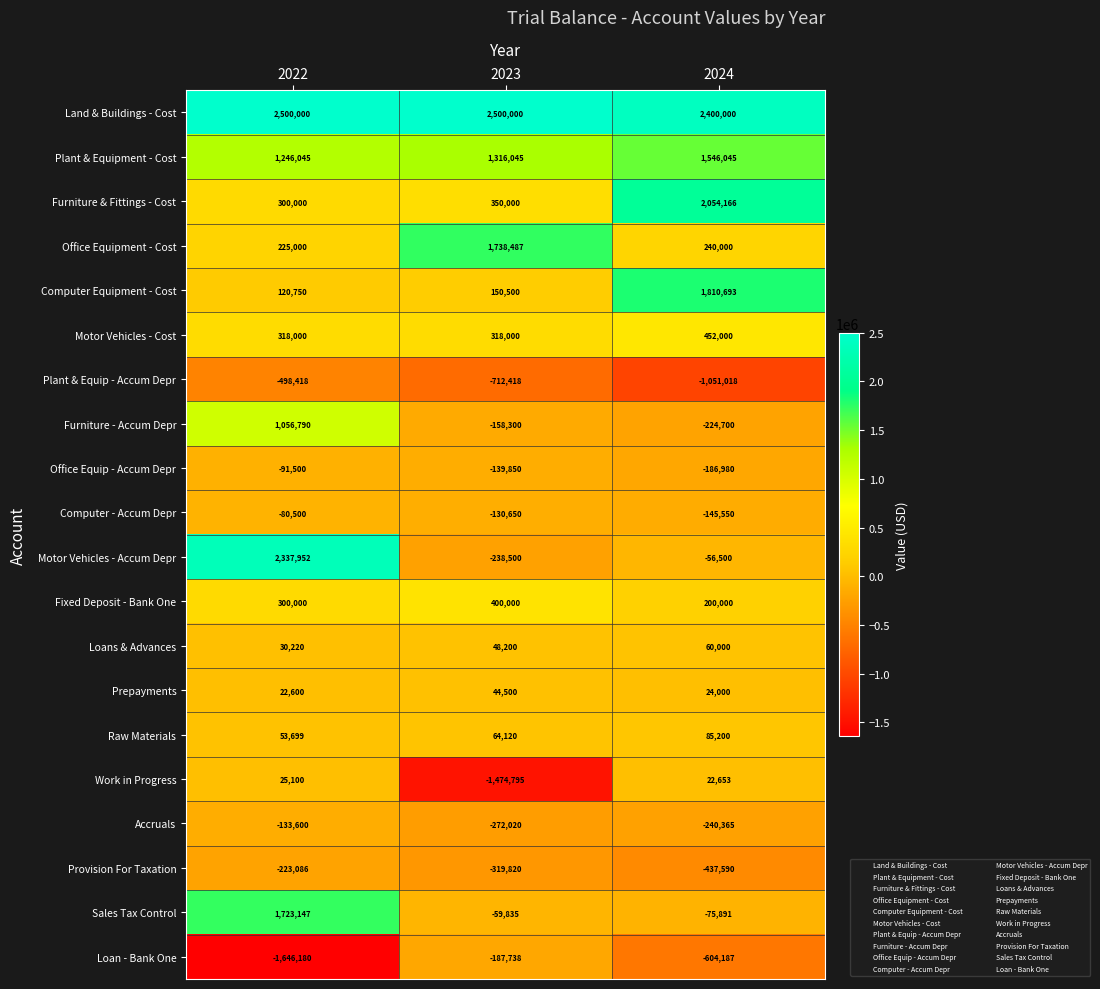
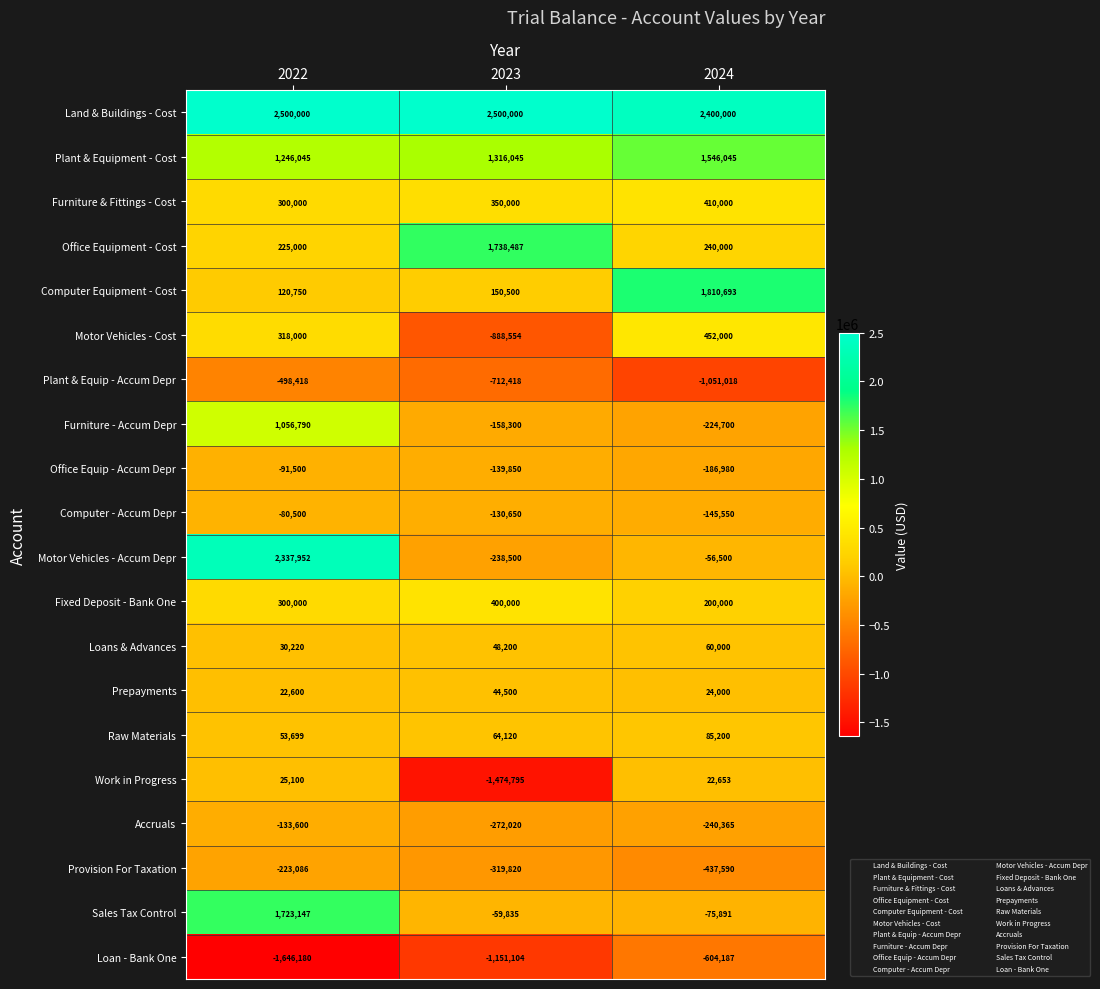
  {
    "Land & Buildings - Cost": {
      "2022": "2,500,000",
      "2023": "2,500,000",
      "2024": "2,400,000"
    },
    "Plant & Equipment - Cost": {
      "2022": "1,246,045",
      "2023": "1,316,045",
      "2024": "1,546,045"
    },
    "Furniture & Fittings - Cost": {
      "2022": "300,000",
      "2023": "350,000",
-     "2024": "2,054,166"
+     "2024": "410,000"
    },
    "Office Equipment - Cost": {
      "2022": "225,000",
      "2023": "1,738,487",
      "2024": "240,000"
    },
    "Computer Equipment - Cost": {
      "2022": "120,750",
      "2023": "150,500",
      "2024": "1,810,693"
    },
    "Motor Vehicles - Cost": {
      "2022": "318,000",
-     "2023": "318,000",
+     "2023": "-888,554",
      "2024": "452,000"
    },
    "Plant & Equip - Accum Depr": {
      "2022": "-498,418",
      "2023": "-712,418",
      "2024": "-1,051,018"
    },
    "Furniture - Accum Depr": {
      "2022": "1,056,790",
      "2023": "-158,300",
      "2024": "-224,700"
    },
    "Office Equip - Accum Depr": {
      "2022": "-91,500",
      "2023": "-139,850",
      "2024": "-186,980"
    },
    "Computer - Accum Depr": {
      "2022": "-80,500",
      "2023": "-130,650",
      "2024": "-145,550"
    },
    "Motor Vehicles - Accum Depr": {
      "2022": "2,337,952",
      "2023": "-238,500",
      "2024": "-56,500"
    },
    "Fixed Deposit - Bank One": {
      "2022": "300,000",
      "2023": "400,000",
      "2024": "200,000"
    },
    "Loans & Advances": {
      "2022": "30,220",
      "2023": "48,200",
      "2024": "60,000"
    },
    "Prepayments": {
      "2022": "22,600",
      "2023": "44,500",
      "2024": "24,000"
    },
    "Raw Materials": {
      "2022": "53,699",
      "2023": "64,120",
      "2024": "85,200"
    },
    "Work in Progress": {
      "2022": "25,100",
      "2023": "-1,474,795",
      "2024": "22,653"
    },
    "Accruals": {
      "2022": "-133,600",
      "2023": "-272,020",
      "2024": "-240,365"
    },
    "Provision For Taxation": {
      "2022": "-223,086",
      "2023": "-319,820",
      "2024": "-437,590"
    },
    "Sales Tax Control": {
      "2022": "1,723,147",
      "2023": "-59,835",
      "2024": "-75,891"
    },
    "Loan - Bank One": {
      "2022": "-1,646,180",
-     "2023": "-187,738",
+     "2023": "-1,151,104",
      "2024": "-604,187"
    }
  }
